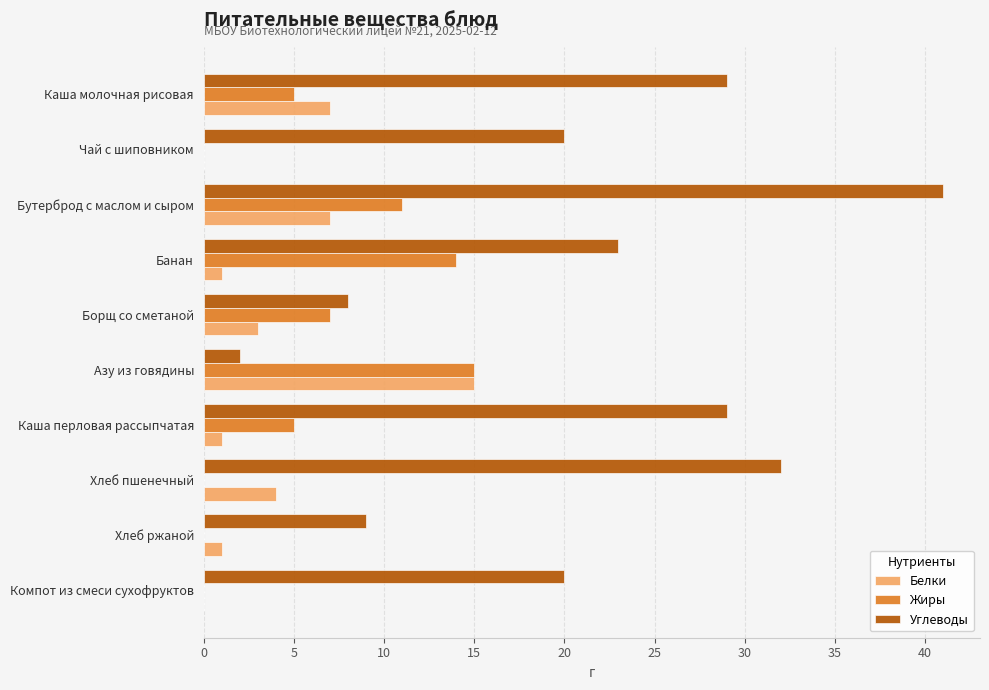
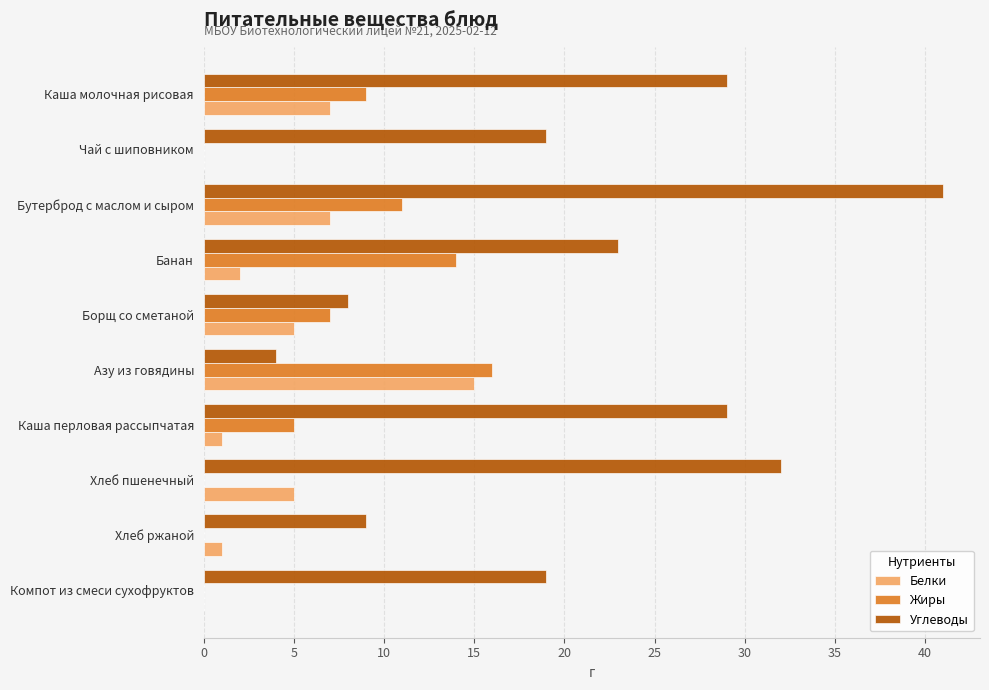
  {
    "Белки": {
      "Каша молочная рисовая": 7,
      "Чай с шиповником": 0,
      "Бутерброд с маслом и сыром": 7,
-     "Банан": 1,
-     "Борщ со сметаной": 3,
+     "Банан": 2,
+     "Борщ со сметаной": 5,
      "Азу из говядины": 15,
      "Каша перловая рассыпчатая": 1,
-     "Хлеб пшенечный": 4,
+     "Хлеб пшенечный": 5,
      "Хлеб ржаной": 1,
      "Компот из смеси сухофруктов": 0
    },
    "Жиры": {
-     "Каша молочная рисовая": 5,
+     "Каша молочная рисовая": 9,
      "Чай с шиповником": 0,
      "Бутерброд с маслом и сыром": 11,
      "Банан": 14,
      "Борщ со сметаной": 7,
-     "Азу из говядины": 15,
+     "Азу из говядины": 16,
      "Каша перловая рассыпчатая": 5,
      "Хлеб пшенечный": 0,
      "Хлеб ржаной": 0,
      "Компот из смеси сухофруктов": 0
    },
    "Углеводы": {
      "Каша молочная рисовая": 29,
-     "Чай с шиповником": 20,
+     "Чай с шиповником": 19,
      "Бутерброд с маслом и сыром": 41,
      "Банан": 23,
      "Борщ со сметаной": 8,
-     "Азу из говядины": 2,
+     "Азу из говядины": 4,
      "Каша перловая рассыпчатая": 29,
      "Хлеб пшенечный": 32,
      "Хлеб ржаной": 9,
-     "Компот из смеси сухофруктов": 20
+     "Компот из смеси сухофруктов": 19
    }
  }
